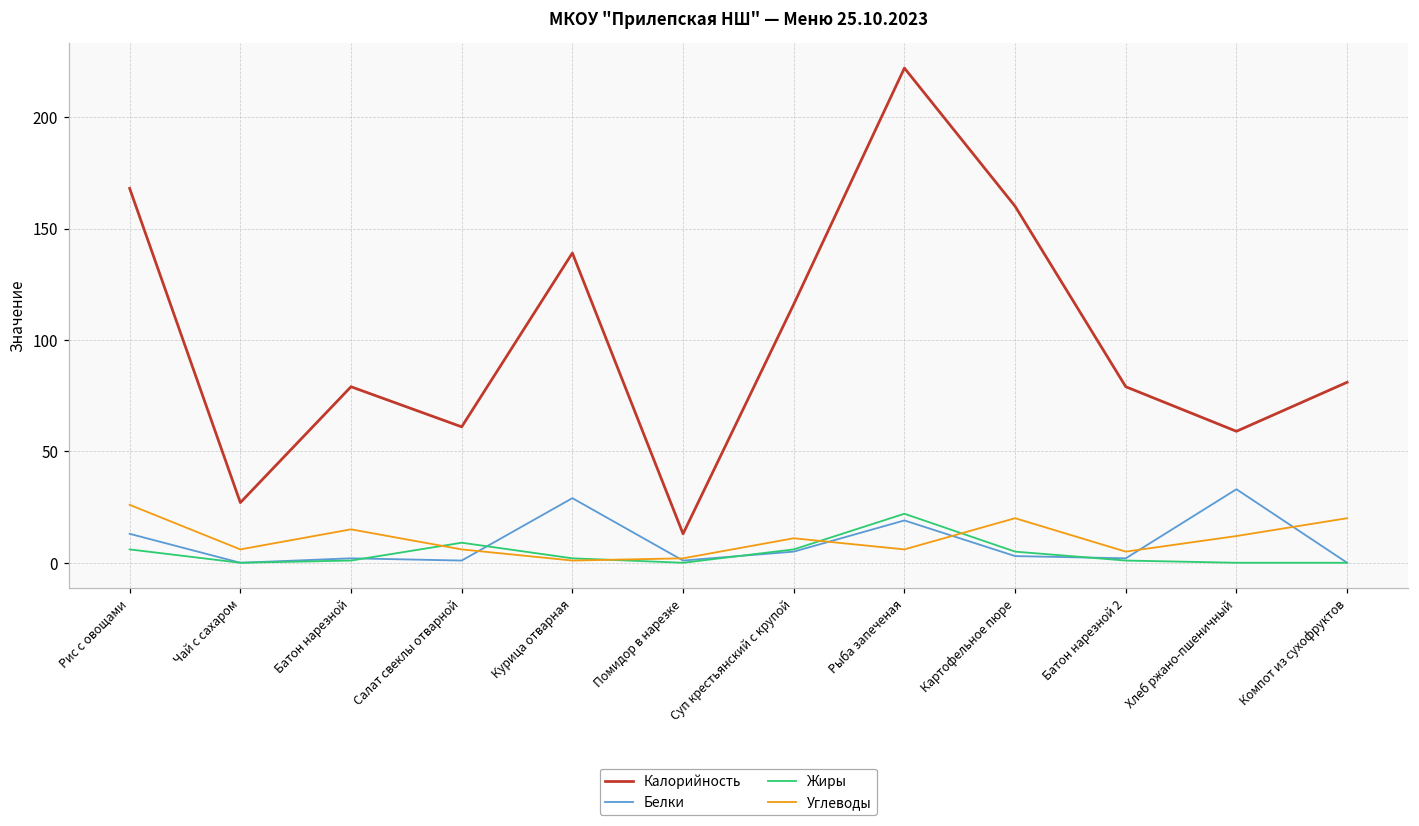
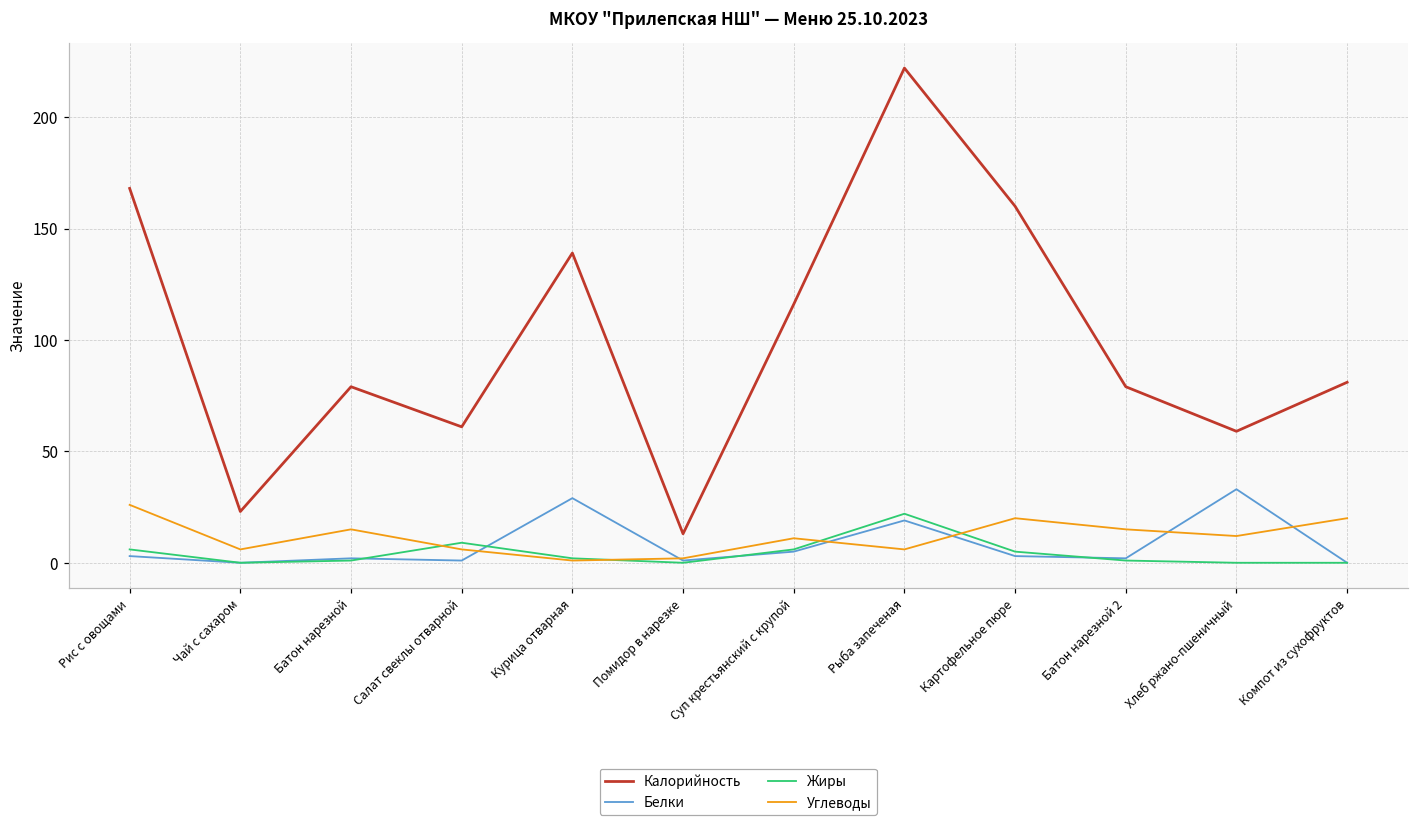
  {
    "Калорийность": {
      "Рис с овощами": 168,
-     "Чай с сахаром": 27,
+     "Чай с сахаром": 23,
      "Батон нарезной": 79,
      "Салат свеклы отварной": 61,
      "Курица отварная": 139,
      "Помидор в нарезке": 13,
      "Суп крестьянский с крупой": 116,
      "Рыба запеченая": 222,
      "Картофельное пюре": 160,
      "Батон нарезной 2": 79,
      "Хлеб ржано-пшеничный": 59,
      "Компот из сухофруктов": 81
    },
    "Белки": {
-     "Рис с овощами": 13,
+     "Рис с овощами": 3,
      "Салат свеклы отварной": 1,
      "Курица отварная": 29,
      "Рыба запеченая": 19,
      "Картофельное пюре": 3,
      "Хлеб ржано-пшеничный": 33
    },
    "Жиры": {
      "Рис с овощами": 6,
      "Салат свеклы отварной": 9,
      "Рыба запеченая": 22,
      "Картофельное пюре": 5,
      "Хлеб ржано-пшеничный": 0
    },
    "Углеводы": {
      "Рис с овощами": 26,
      "Чай с сахаром": 6,
      "Батон нарезной": 15,
      "Салат свеклы отварной": 6,
      "Суп крестьянский с крупой": 11,
      "Рыба запеченая": 6,
      "Картофельное пюре": 20,
-     "Батон нарезной 2": 5,
+     "Батон нарезной 2": 15,
      "Хлеб ржано-пшеничный": 12,
      "Компот из сухофруктов": 20
    }
  }
